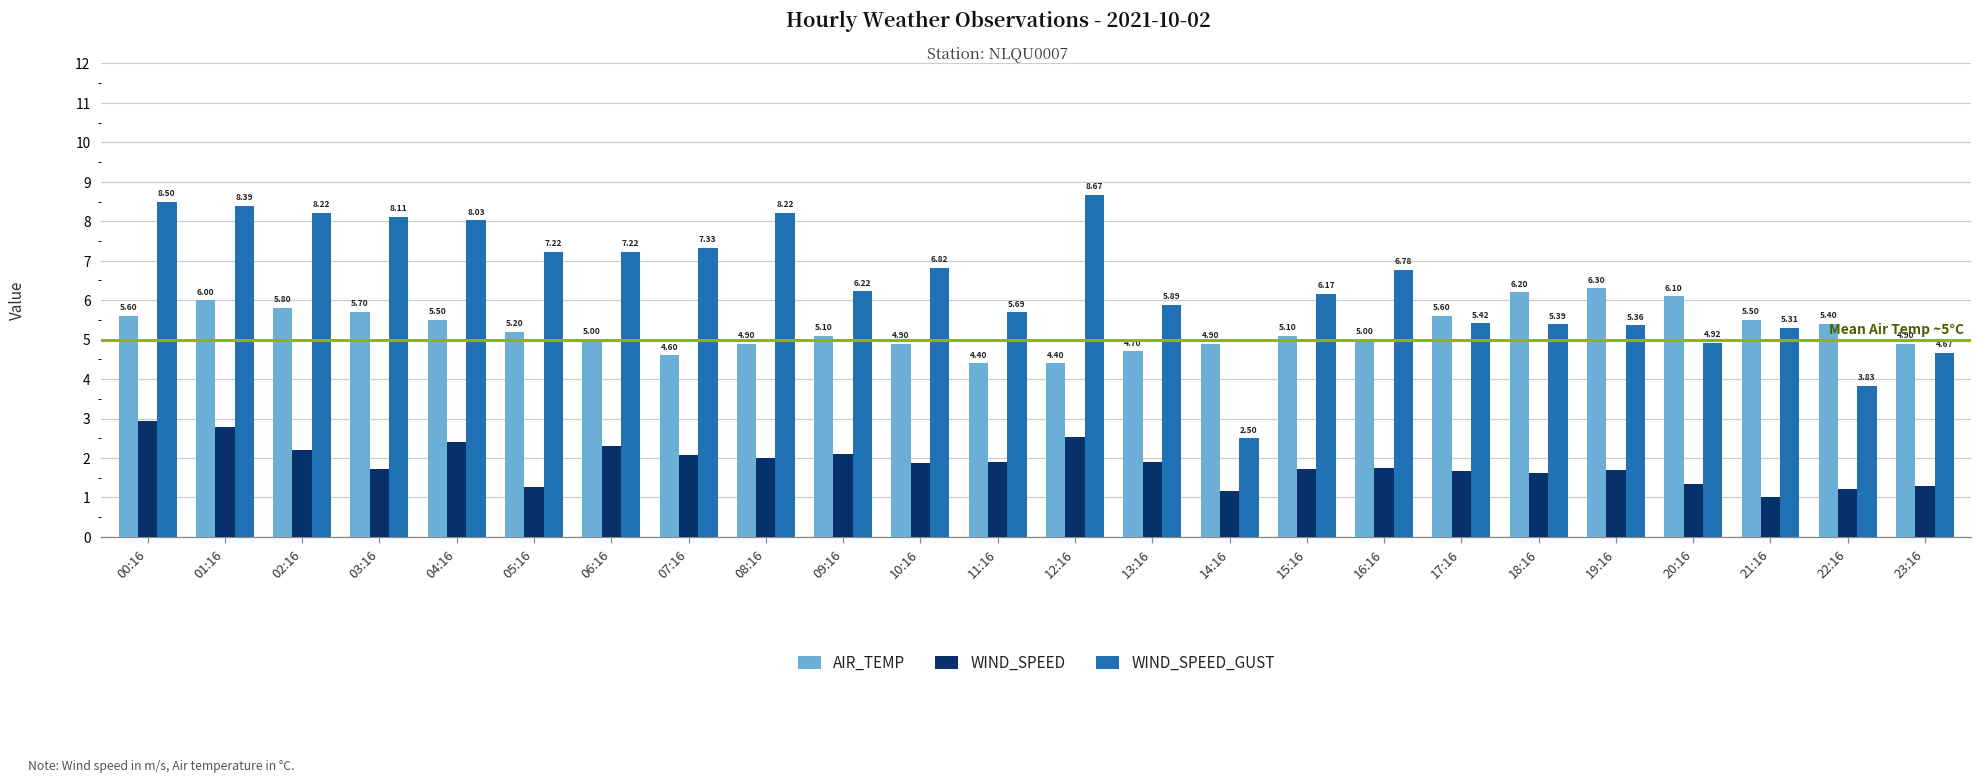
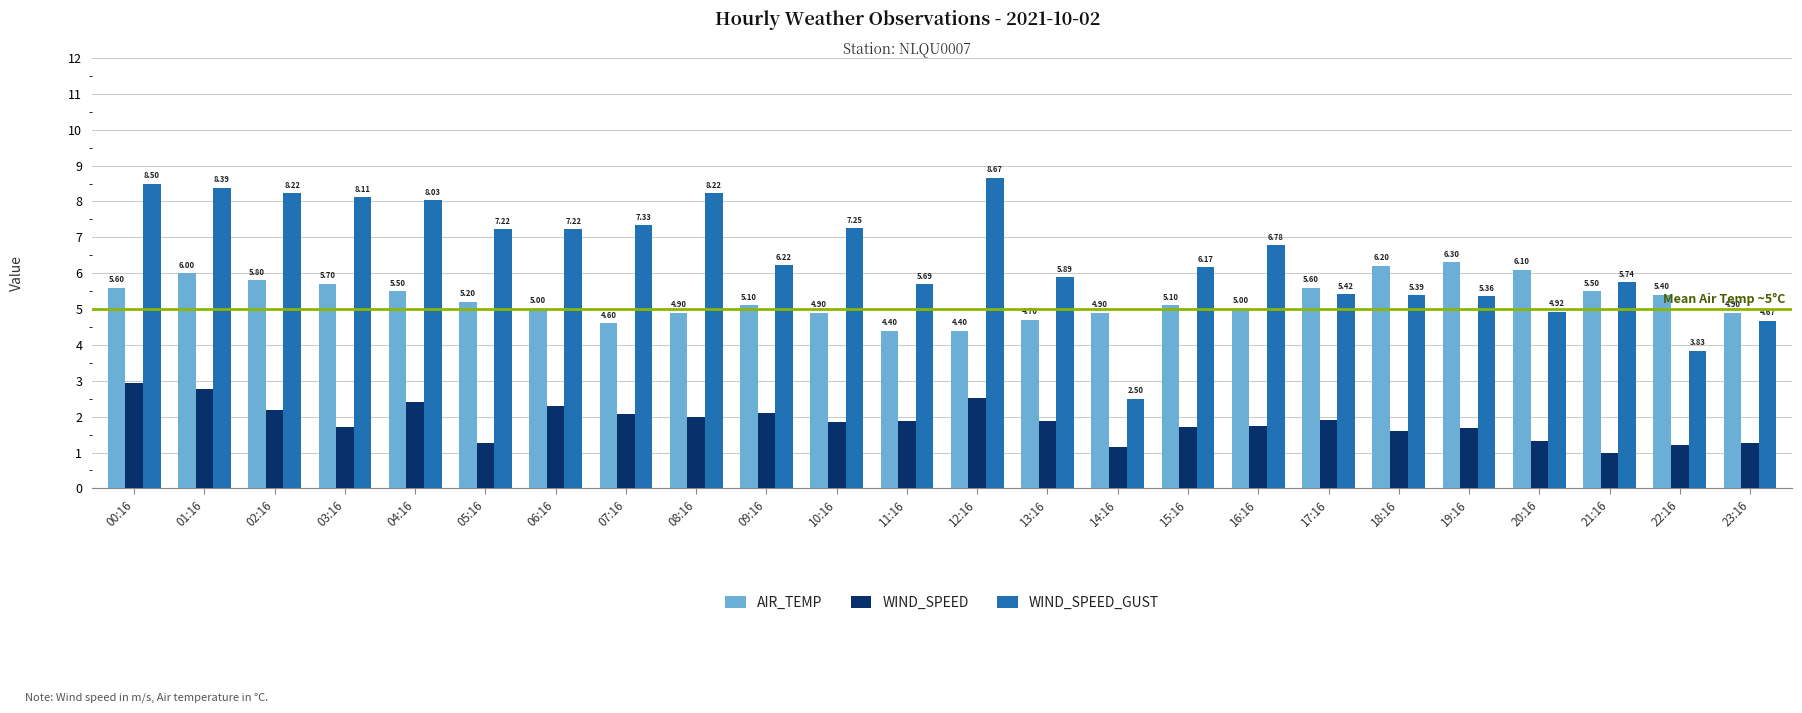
  {
    "AIR_TEMP": {
      "00:16": 5.60,
      "01:16": 6.00,
      "02:16": 5.80,
      "03:16": 5.70,
      "04:16": 5.50,
      "05:16": 5.20,
      "06:16": 5.00,
      "07:16": 4.60,
      "08:16": 4.90,
      "09:16": 5.10,
      "10:16": 4.90,
      "11:16": 4.40,
      "12:16": 4.40,
      "13:16": 4.70,
      "14:16": 4.90,
      "15:16": 5.10,
      "16:16": 5.00,
      "17:16": 5.60,
      "18:16": 6.20,
      "19:16": 6.30,
      "20:16": 6.10,
      "21:16": 5.50,
      "22:16": 5.40
    },
    "WIND_SPEED": {
      "00:16": 2.9,
      "01:16": 2.8,
      "02:16": 2.2,
      "03:16": 1.7,
      "04:16": 2.4,
      "05:16": 1.3,
      "06:16": 2.3,
      "07:16": 2.1,
      "08:16": 2.0,
      "09:16": 2.1,
      "10:16": 1.9,
      "11:16": 1.9,
      "12:16": 2.5,
      "13:16": 1.9,
      "14:16": 1.2,
      "15:16": 1.7,
      "16:16": 1.8,
-     "17:16": 1.7,
+     "17:16": 1.9,
      "18:16": 1.6,
      "19:16": 1.7,
      "20:16": 1.3,
      "21:16": 1.0,
      "22:16": 1.2,
      "23:16": 1.3
    },
    "WIND_SPEED_GUST": {
      "00:16": 8.50,
      "01:16": 8.39,
      "02:16": 8.22,
      "03:16": 8.11,
      "04:16": 8.03,
      "05:16": 7.22,
      "06:16": 7.22,
      "07:16": 7.33,
      "08:16": 8.22,
      "09:16": 6.22,
-     "10:16": 6.82,
+     "10:16": 7.25,
      "11:16": 5.69,
      "12:16": 8.67,
      "13:16": 5.89,
      "14:16": 2.50,
      "15:16": 6.17,
      "16:16": 6.78,
      "17:16": 5.42,
      "18:16": 5.39,
      "19:16": 5.36,
      "20:16": 4.92,
-     "21:16": 5.31,
+     "21:16": 5.74,
      "22:16": 3.83,
      "23:16": 4.67
    }
  }
